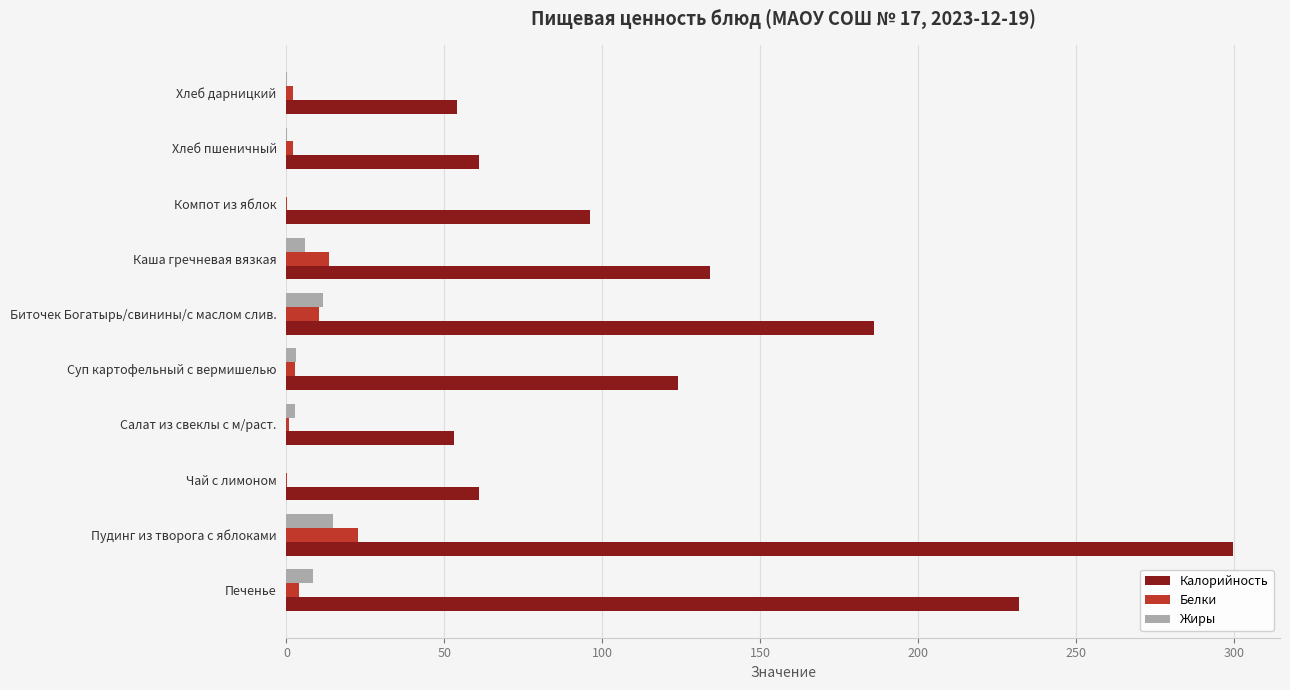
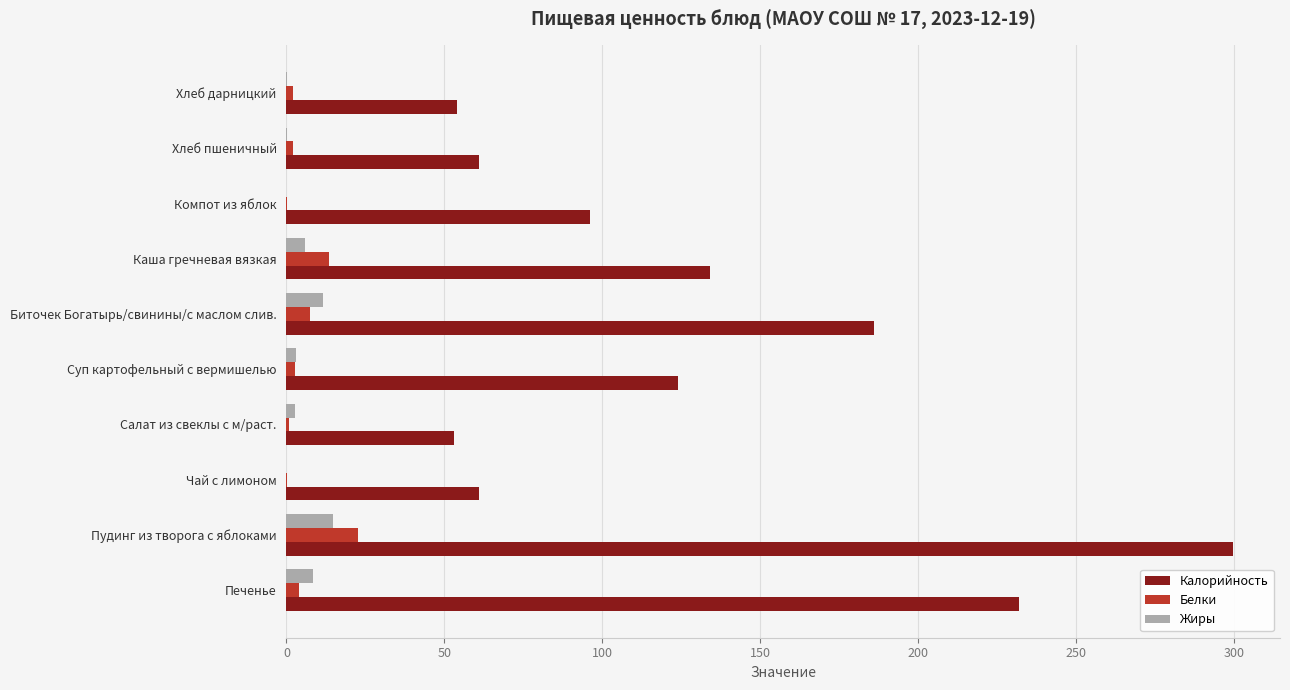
  {
    "Калорийность": {
      "Хлеб дарницкий": 54,
      "Хлеб пшеничный": 61,
      "Компот из яблок": 96,
      "Каша гречневая вязкая": 134,
      "Биточек Богатырь/свинины/с маслом слив.": 186,
      "Суп картофельный с вермишелью": 124,
      "Салат из свеклы с м/раст.": 53,
      "Чай с лимоном": 61,
      "Пудинг из творога с яблоками": 300,
      "Печенье": 232
    },
    "Белки": {
      "Хлеб дарницкий": 2,
      "Хлеб пшеничный": 2,
      "Каша гречневая вязкая": 13,
-     "Биточек Богатырь/свинины/с маслом слив.": 10,
+     "Биточек Богатырь/свинины/с маслом слив.": 7,
      "Суп картофельный с вермишелью": 3,
      "Пудинг из творога с яблоками": 23,
      "Печенье": 4
    },
    "Жиры": {
      "Компот из яблок": 0,
      "Каша гречневая вязкая": 6,
      "Биточек Богатырь/свинины/с маслом слив.": 12,
      "Суп картофельный с вермишелью": 3,
      "Салат из свеклы с м/раст.": 3,
      "Чай с лимоном": 0,
      "Пудинг из творога с яблоками": 15,
      "Печенье": 8
    }
  }
